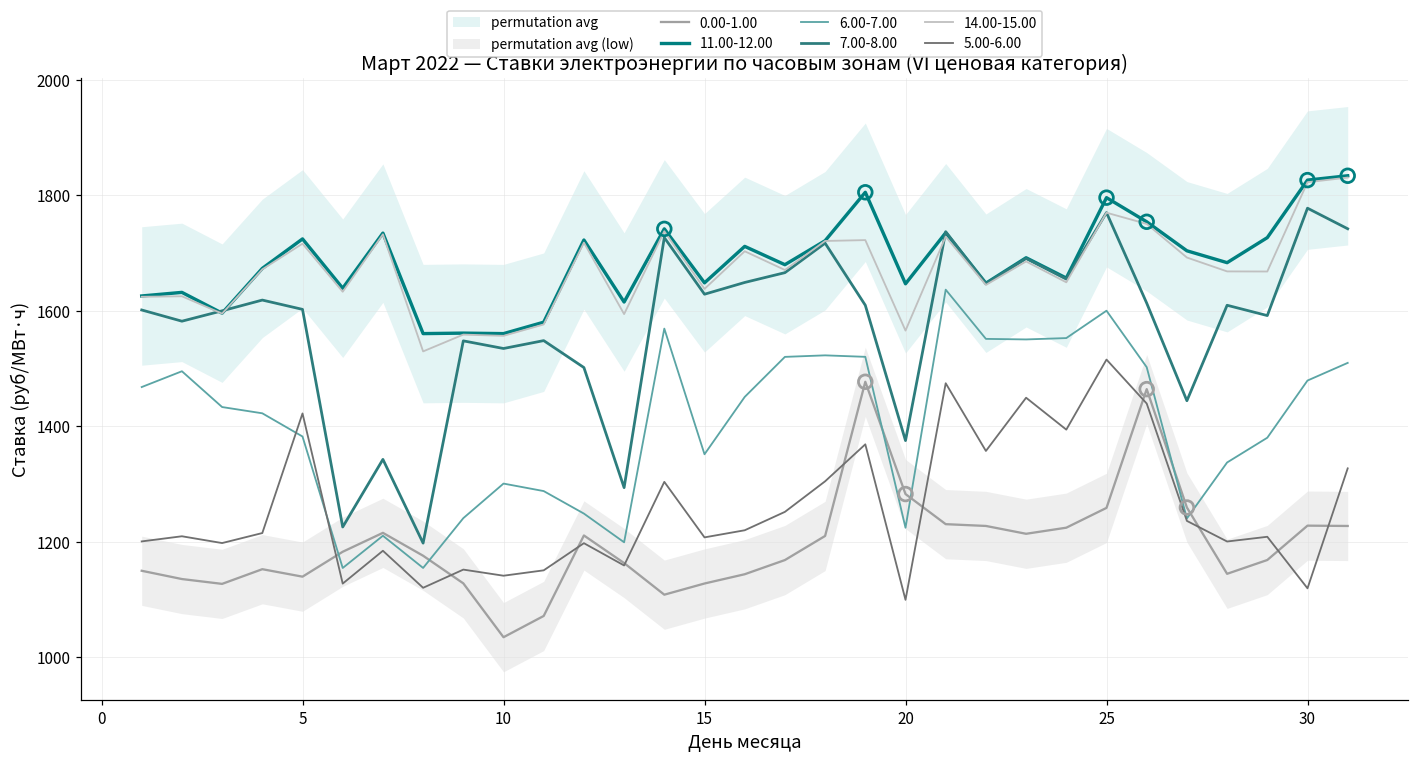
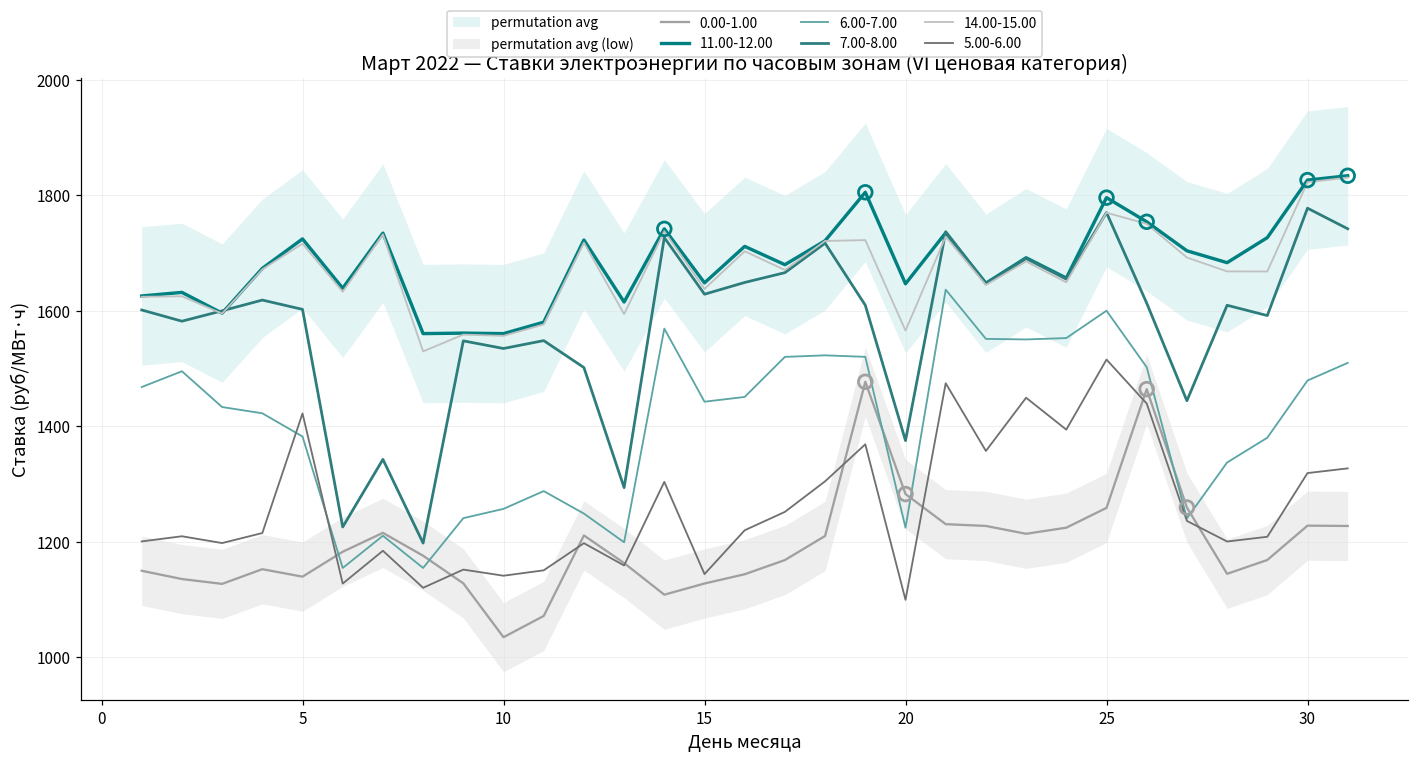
  {
    "6.00-7.00": {
      "5": 1380,
-     "10": 1300,
-     "15": 1350,
+     "10": 1260,
+     "15": 1440,
      "20": 1220,
      "25": 1600,
      "30": 1480
    },
    "5.00-6.00": {
      "5": 1420,
      "10": 1140,
-     "15": 1210,
+     "15": 1140,
      "20": 1100,
      "25": 1520,
-     "30": 1120
+     "30": 1320
    }
  }
